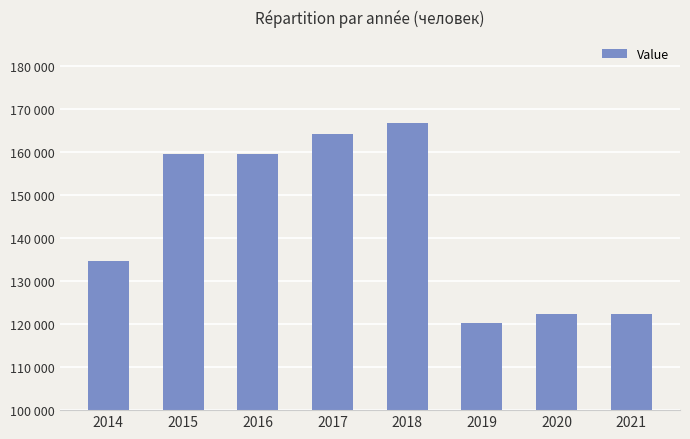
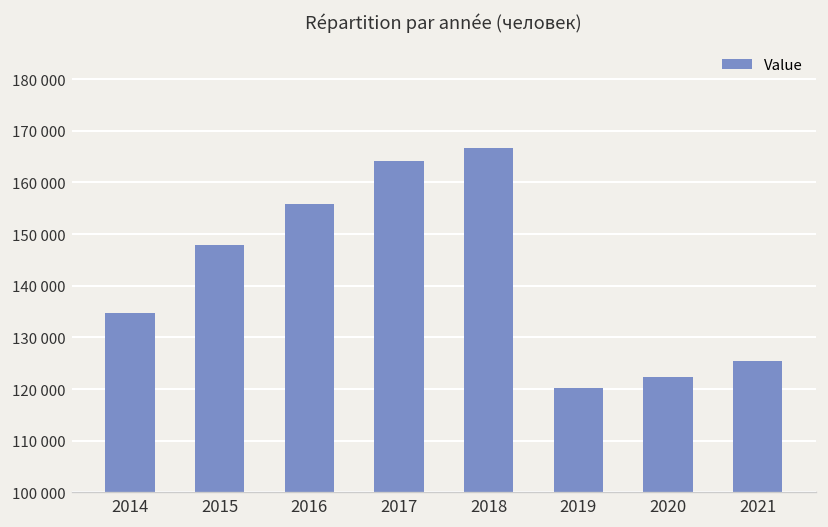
  {
    "2014": 135000,
-   "2015": 159000,
-   "2016": 159000,
+   "2015": 148000,
+   "2016": 156000,
    "2017": 164000,
    "2018": 167000,
    "2019": 120000,
    "2020": 122000,
-   "2021": 122000
+   "2021": 125000
  }
